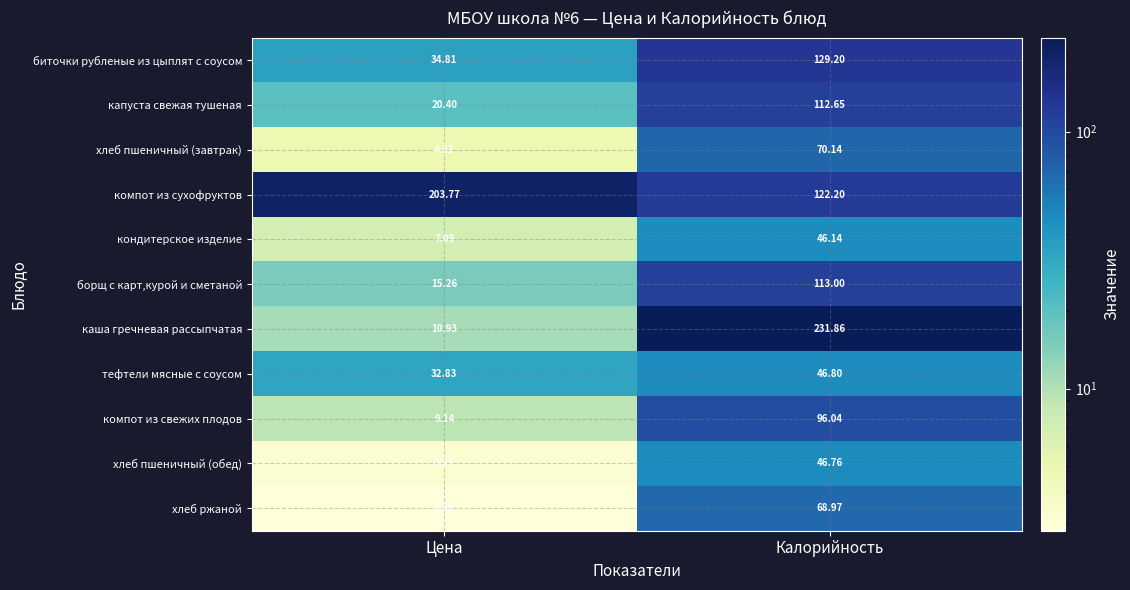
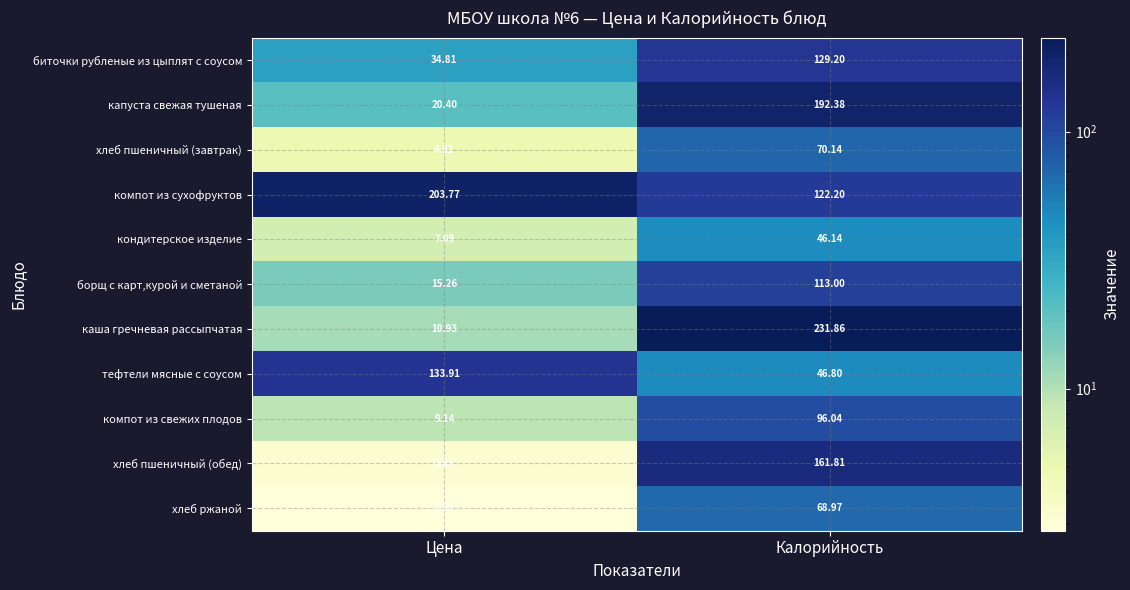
  {
    "биточки рубленые из цыплят с соусом": {
      "Цена": 34.81,
      "Калорийность": 129.20
    },
    "капуста свежая тушеная": {
      "Цена": 20.40,
-     "Калорийность": 112.65
+     "Калорийность": 192.38
    },
    "хлеб пшеничный (завтрак)": {
      "Цена": 4.82,
      "Калорийность": 70.14
    },
    "компот из сухофруктов": {
      "Цена": 203.77,
      "Калорийность": 122.20
    },
    "кондитерское изделие": {
      "Цена": 7.09,
      "Калорийность": 46.14
    },
    "борщ с карт,курой и сметаной": {
      "Цена": 15.26,
      "Калорийность": 113.00
    },
    "каша гречневая рассыпчатая": {
      "Цена": 10.93,
      "Калорийность": 231.86
    },
    "тефтели мясные с соусом": {
-     "Цена": 32.83,
+     "Цена": 133.91,
      "Калорийность": 46.80
    },
    "компот из свежих плодов": {
      "Цена": 9.14,
      "Калорийность": 96.04
    },
    "хлеб пшеничный (обед)": {
-     "Калорийность": 46.76
+     "Калорийность": 161.81
    },
    "хлеб ржаной": {
      "Калорийность": 68.97
    }
  }
